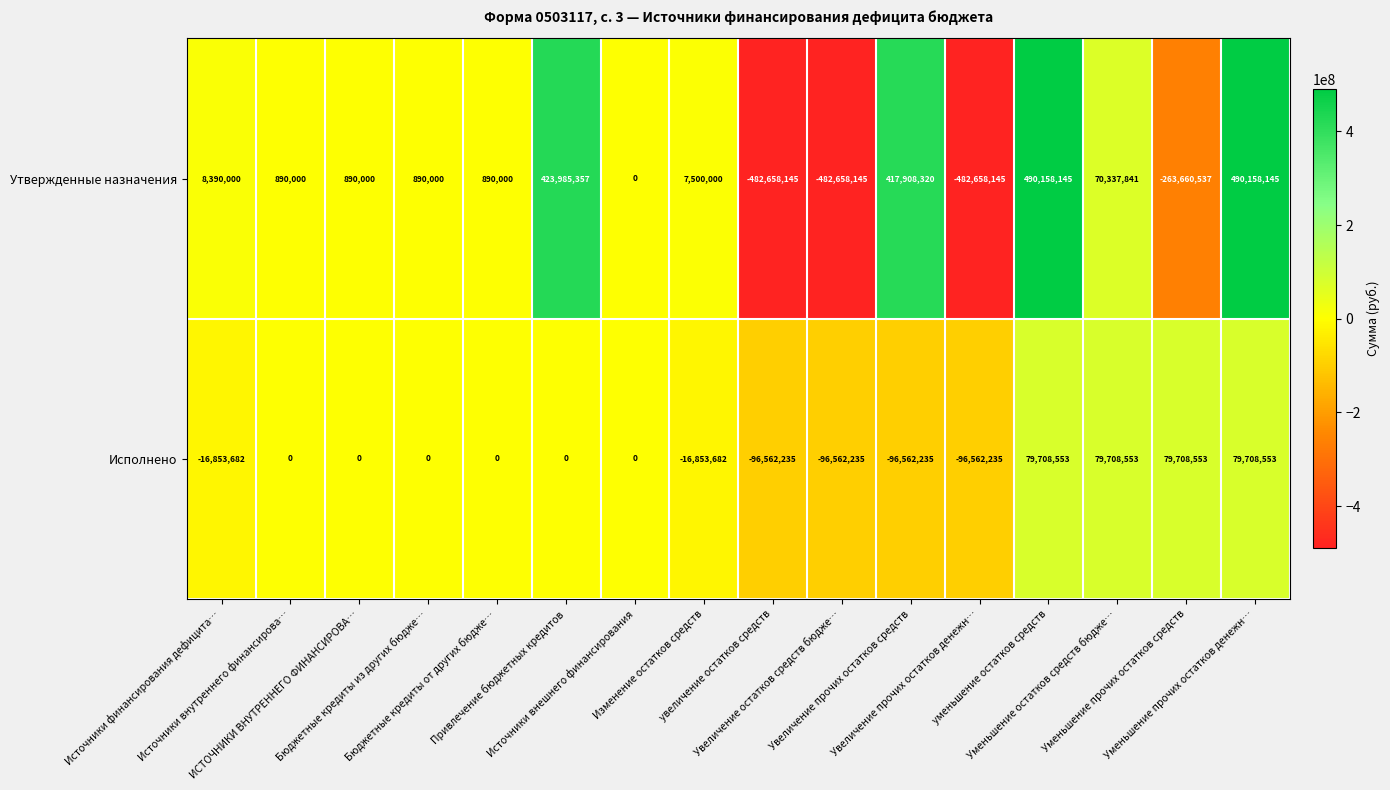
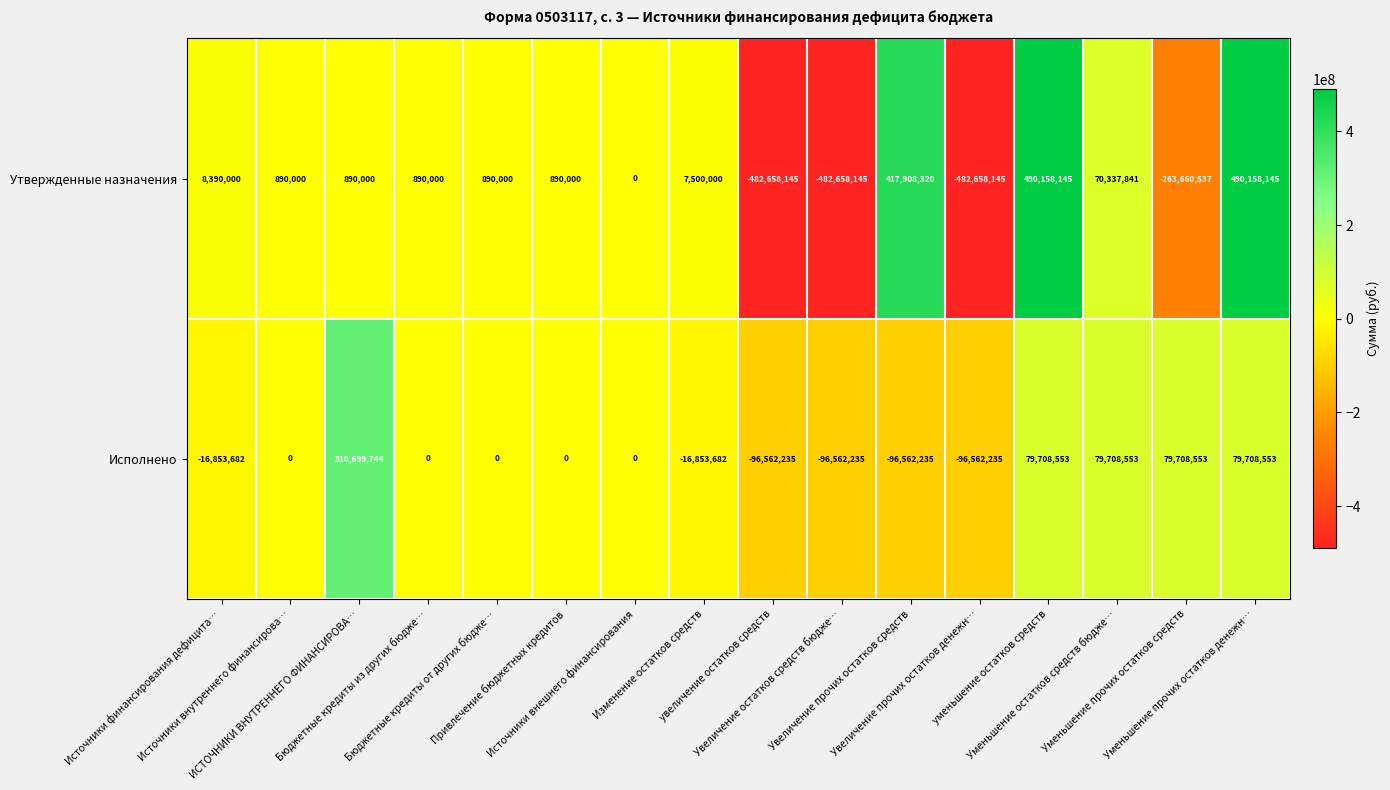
  {
    "Утвержденные назначения": {
      "Источники финансирования дефицита…": "8,390,000",
      "Источники внутреннего финансирова…": "890,000",
      "ИСТОЧНИКИ ВНУТРЕННЕГО ФИНАНСИРОВА…": "890,000",
      "Бюджетные кредиты из других бюдже…": "890,000",
      "Бюджетные кредиты от других бюдже…": "890,000",
-     "Привлечение бюджетных кредитов": "423,985,357",
+     "Привлечение бюджетных кредитов": "890,000",
      "Источники внешнего финансирования": "0",
      "Изменение остатков средств": "7,500,000",
      "увеличение остатков средств": "-482,658,145",
      "Увеличение остатков средств бюдже…": "-482,658,145",
      "Увеличение прочих остатков средств": "417,908,320",
      "Увеличение прочих остатков денежн…": "-482,658,145",
      "уменьшение остатков средств": "490,158,145",
      "Уменьшение остатков средств бюдже…": "70,337,841",
      "Уменьшение прочих остатков средств": "-263,660,537",
      "Уменьшение прочих остатков денежн…": "490,158,145"
    },
    "Исполнено": {
      "Источники финансирования дефицита…": "-16,853,682",
      "Источники внутреннего финансирова…": "0",
-     "ИСТОЧНИКИ ВНУТРЕННЕГО ФИНАНСИРОВА…": "0",
+     "ИСТОЧНИКИ ВНУТРЕННЕГО ФИНАНСИРОВА…": "310,699,744",
      "Бюджетные кредиты из других бюдже…": "0",
      "Бюджетные кредиты от других бюдже…": "0",
      "Привлечение бюджетных кредитов": "0",
      "Источники внешнего финансирования": "0",
      "Изменение остатков средств": "-16,853,682",
      "увеличение остатков средств": "-96,562,235",
      "Увеличение остатков средств бюдже…": "-96,562,235",
      "Увеличение прочих остатков средств": "-96,562,235",
      "Увеличение прочих остатков денежн…": "-96,562,235",
      "уменьшение остатков средств": "79,708,553",
      "Уменьшение остатков средств бюдже…": "79,708,553",
      "Уменьшение прочих остатков средств": "79,708,553",
      "Уменьшение прочих остатков денежн…": "79,708,553"
    }
  }
